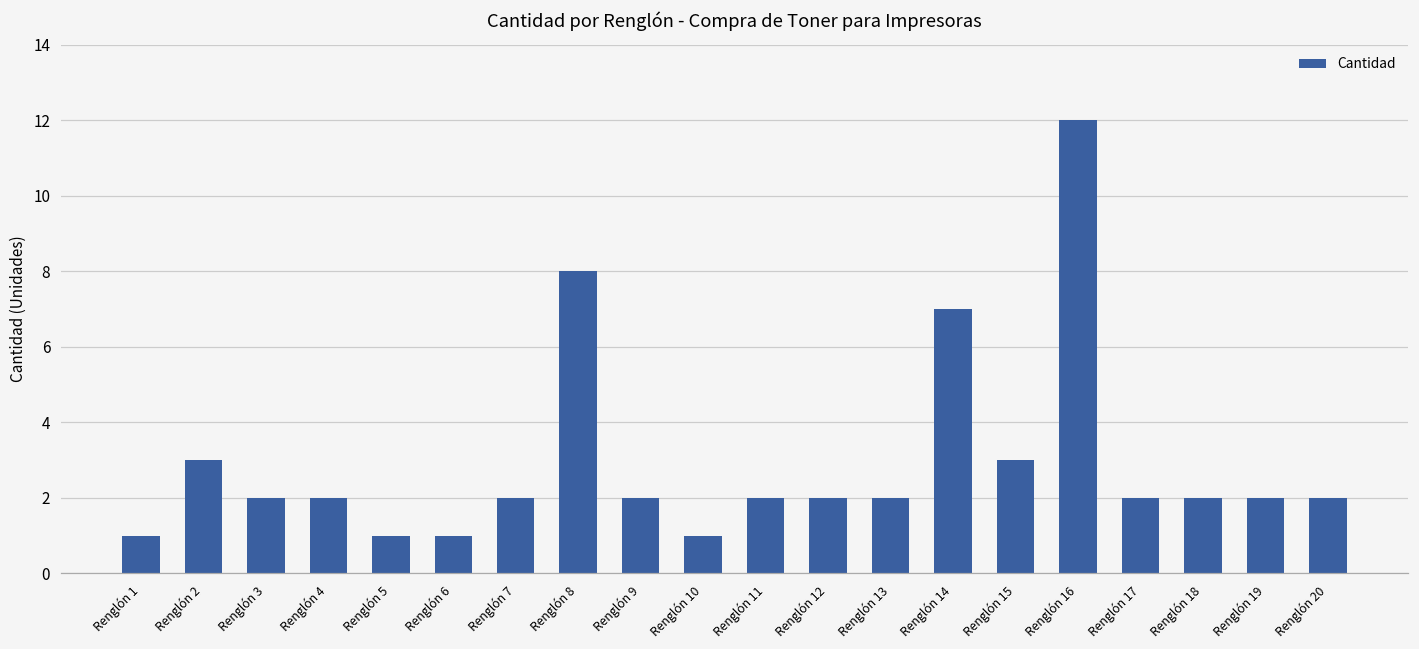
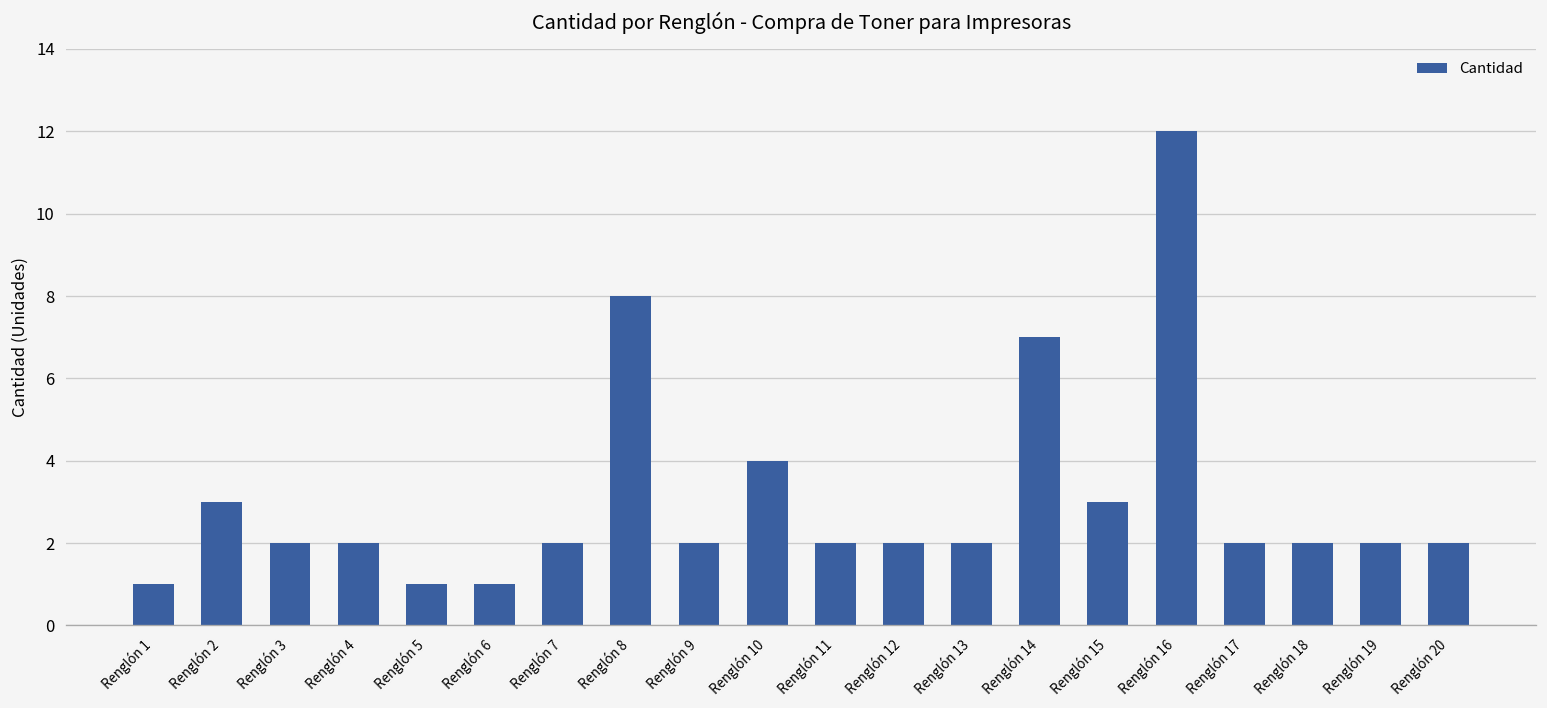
  {
    "Renglón 1": 1,
    "Renglón 2": 3,
    "Renglón 3": 2,
    "Renglón 4": 2,
    "Renglón 5": 1,
    "Renglón 6": 1,
    "Renglón 7": 2,
    "Renglón 8": 8,
    "Renglón 9": 2,
-   "Renglón 10": 1,
+   "Renglón 10": 4,
    "Renglón 11": 2,
    "Renglón 12": 2,
    "Renglón 13": 2,
    "Renglón 14": 7,
    "Renglón 15": 3,
    "Renglón 16": 12,
    "Renglón 17": 2,
    "Renglón 18": 2,
    "Renglón 19": 2,
    "Renglón 20": 2
  }
